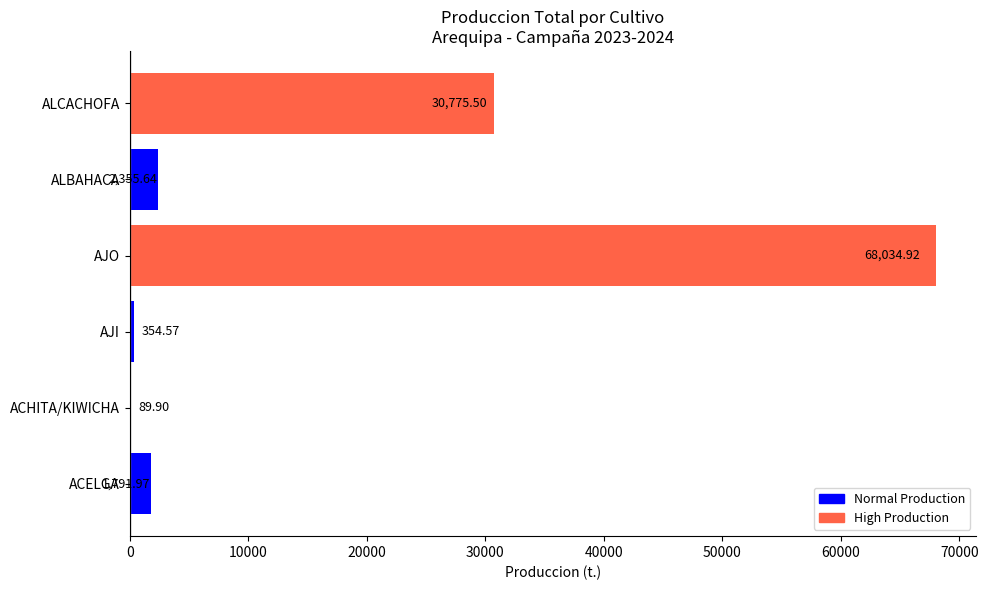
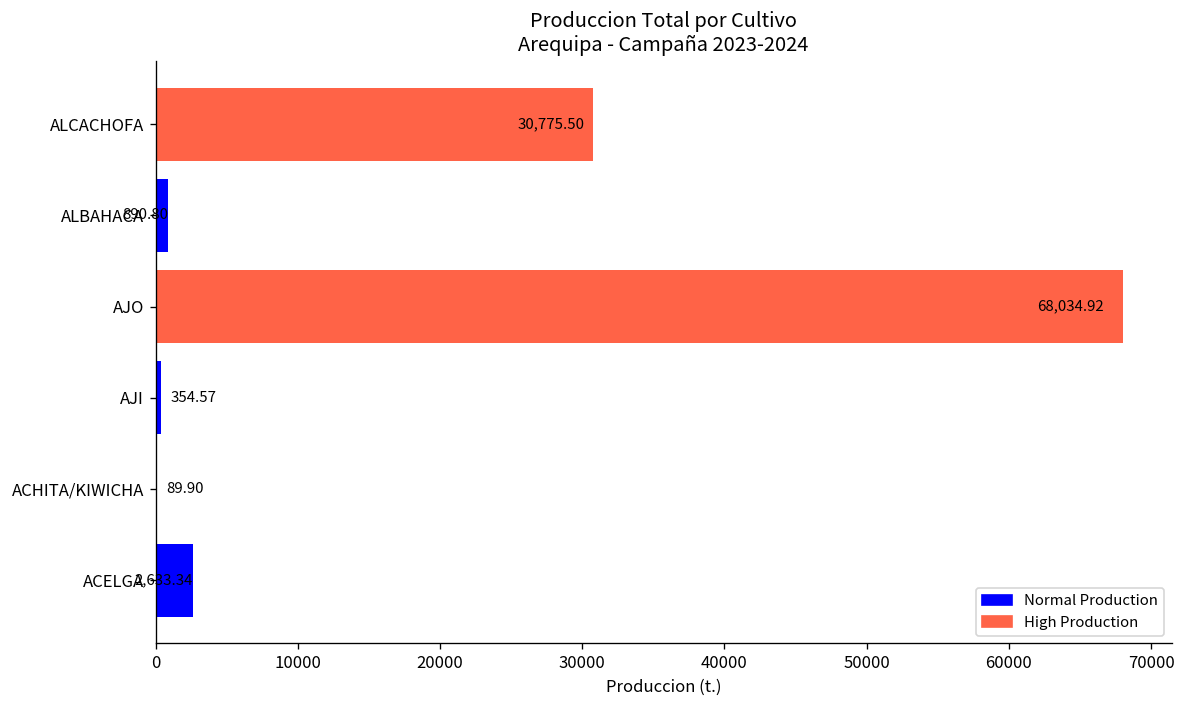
  {
    "ALCACHOFA": "30,775.50",
-   "ALBAHACA": "2,355.64",
+   "ALBAHACA": "890.80",
    "AJO": "68,034.92",
    "AJI": "354.57",
    "ACHITA/KIWICHA": "89.90",
-   "ACELGA": "1,791.97"
+   "ACELGA": "2,633.34"
  }
